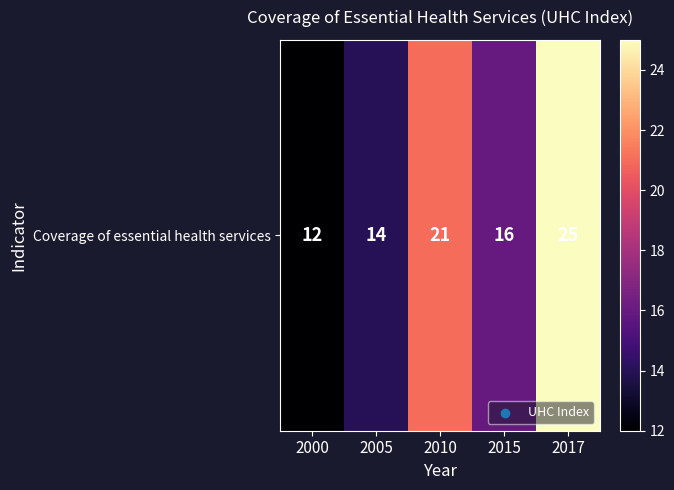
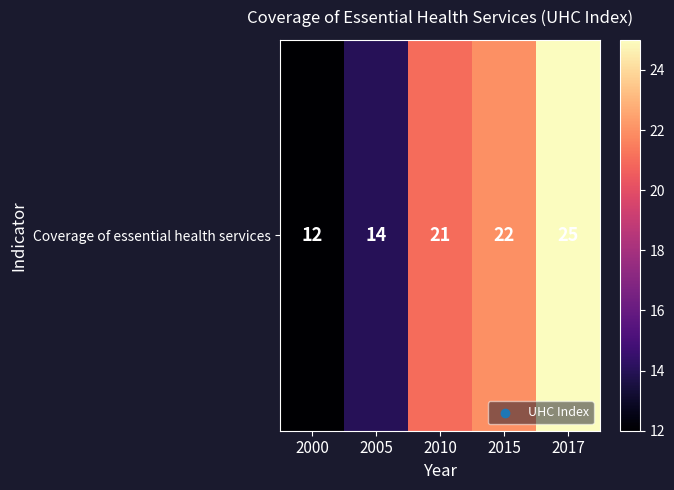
  {
    "Coverage of essential health services": {
      "2000": 12,
      "2005": 14,
      "2010": 21,
-     "2015": 16,
+     "2015": 22,
      "2017": 25
    }
  }
